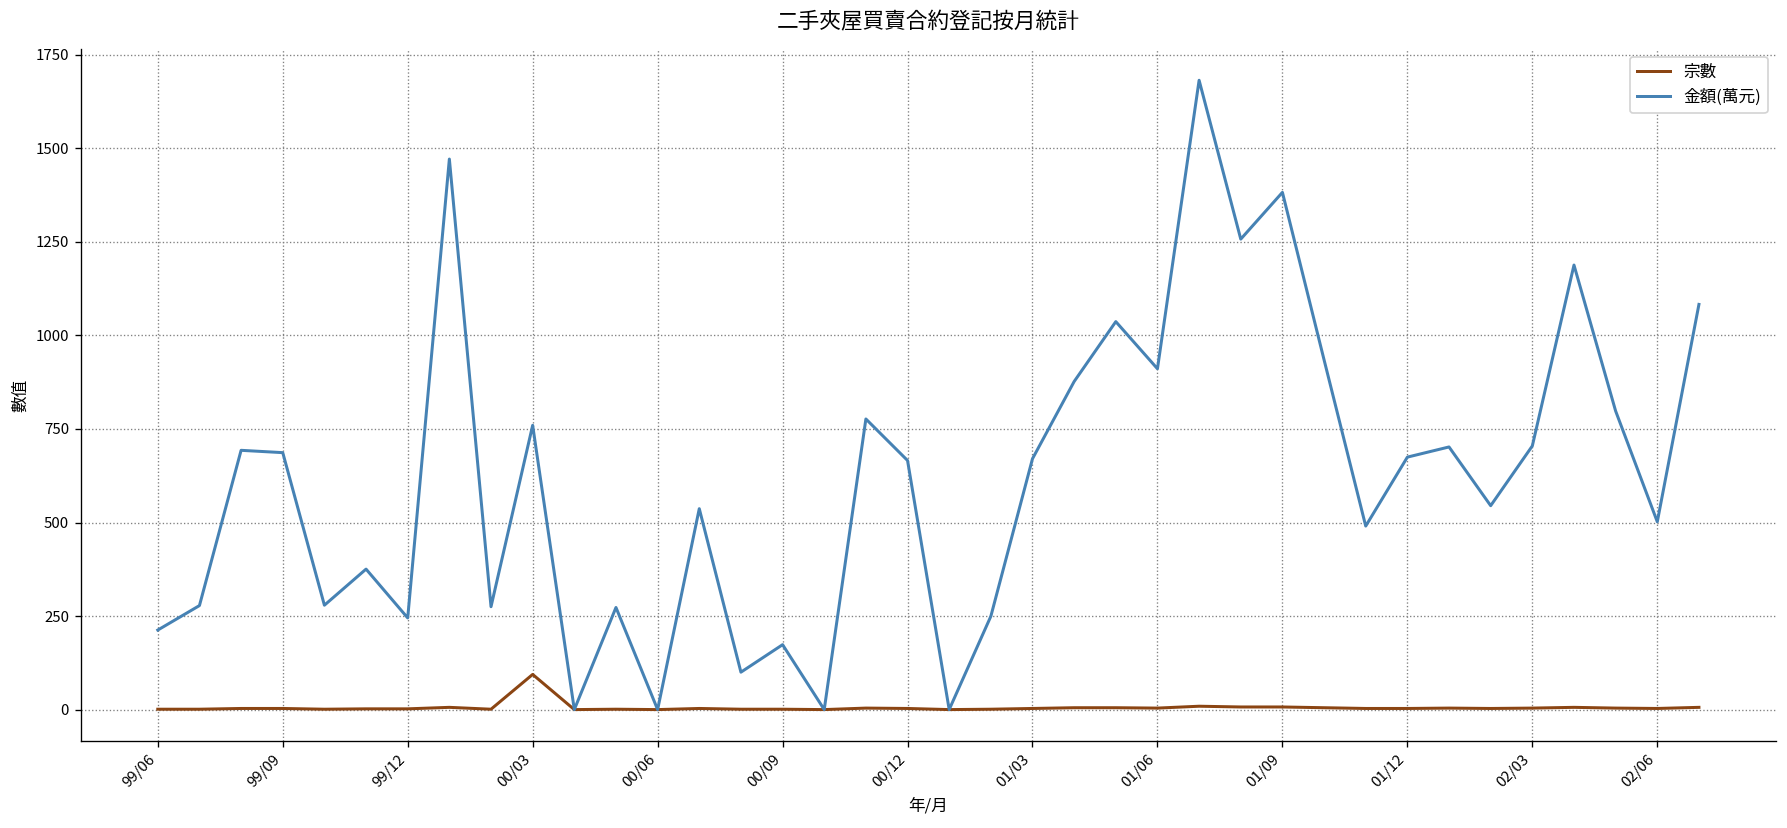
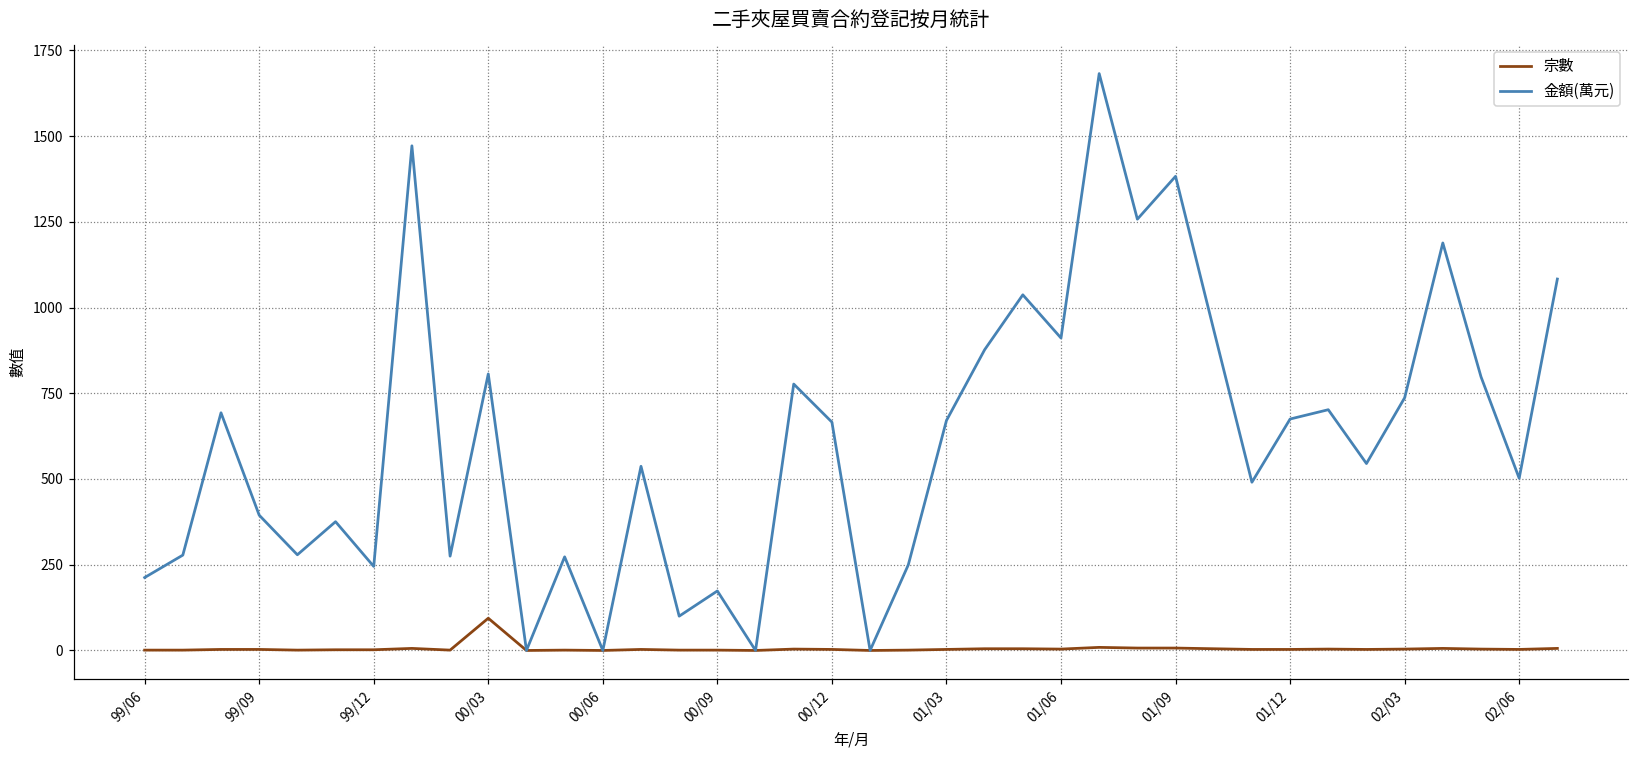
  {
    "宗數": {
      "99/06": 0,
      "99/09": 0,
      "99/12": 0,
      "00/03": 90,
      "00/09": 0,
      "00/12": 0,
      "01/03": 0,
      "01/06": 0,
      "01/09": 10,
      "01/12": 0,
      "02/03": 0,
      "02/06": 0
    },
    "金額(萬元)": {
      "99/06": 210,
-     "99/09": 690,
+     "99/09": 390,
      "99/12": 250,
-     "00/03": 760,
+     "00/03": 810,
      "00/09": 170,
      "00/12": 670,
      "01/03": 670,
      "01/06": 910,
      "01/09": 1380,
      "01/12": 670,
-     "02/03": 700,
+     "02/03": 740,
      "02/06": 500
    }
  }
